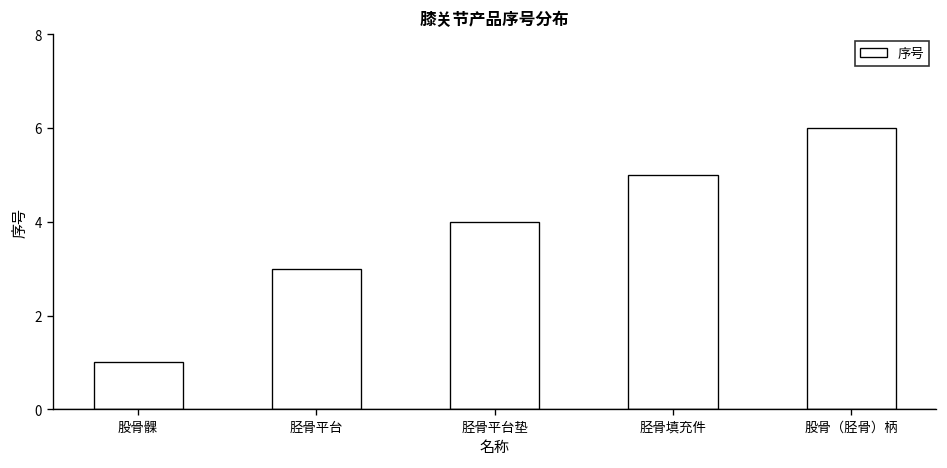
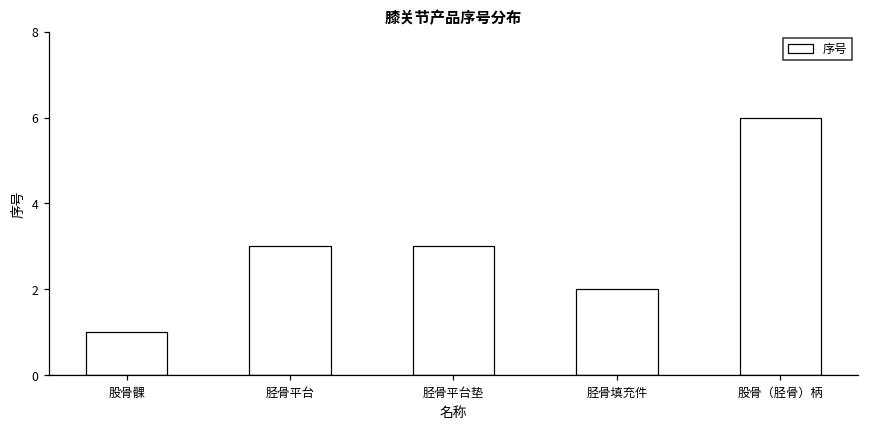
  {
    "股骨髁": 1,
    "胫骨平台": 3,
-   "胫骨平台垫": 4,
-   "胫骨填充件": 5,
+   "胫骨平台垫": 3,
+   "胫骨填充件": 2,
    "股骨（胫骨）柄": 6
  }
